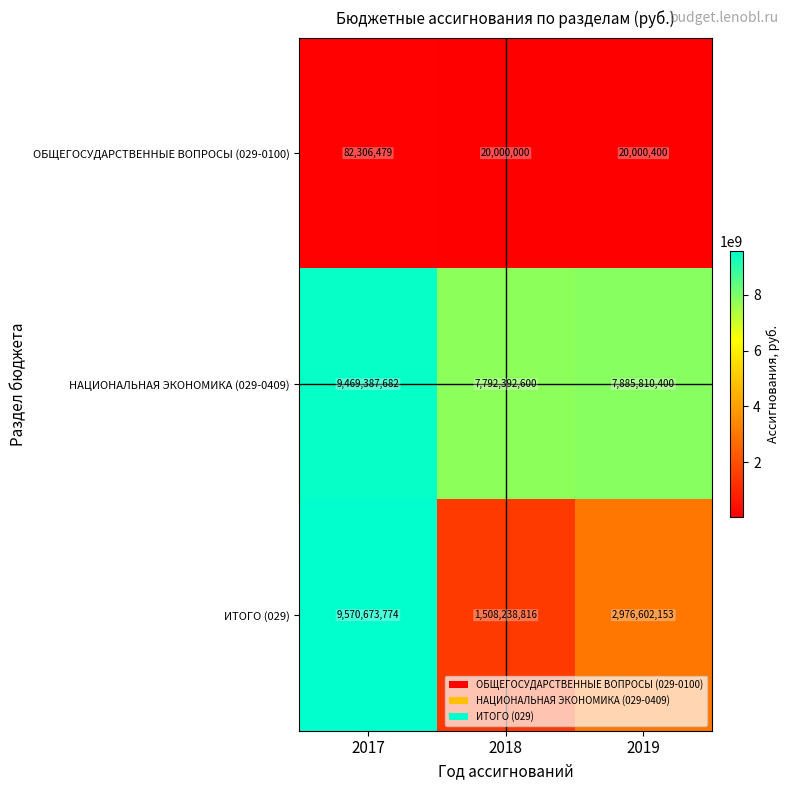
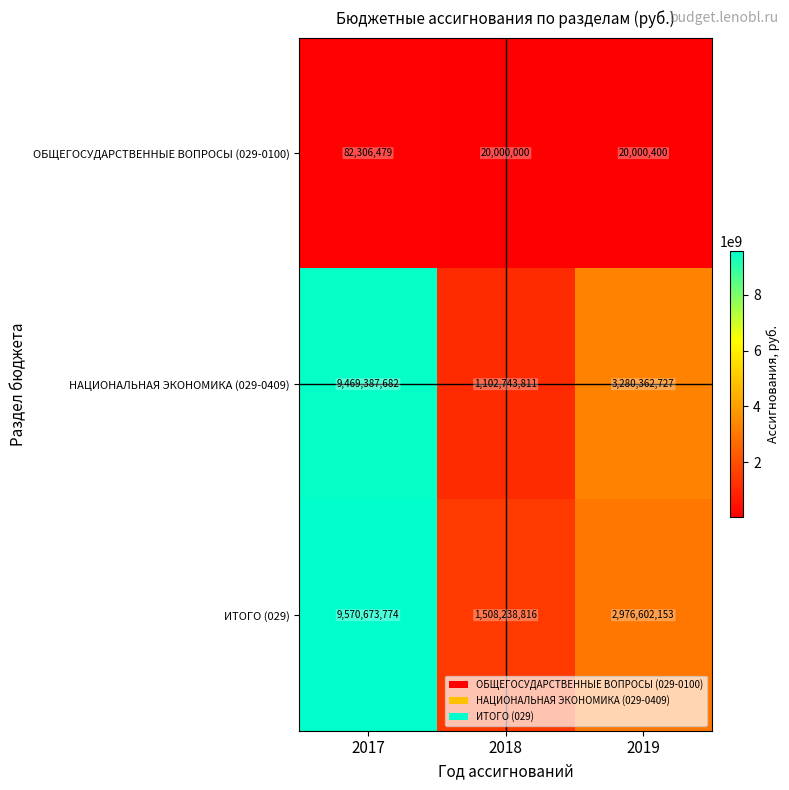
  {
    "НАЦИОНАЛЬНАЯ ЭКОНОМИКА (029-0409)": {
-     "2018": "7,792,392,600",
-     "2019": "7,885,810,400"
+     "2018": "1,102,743,811",
+     "2019": "3,280,362,727"
    }
  }
